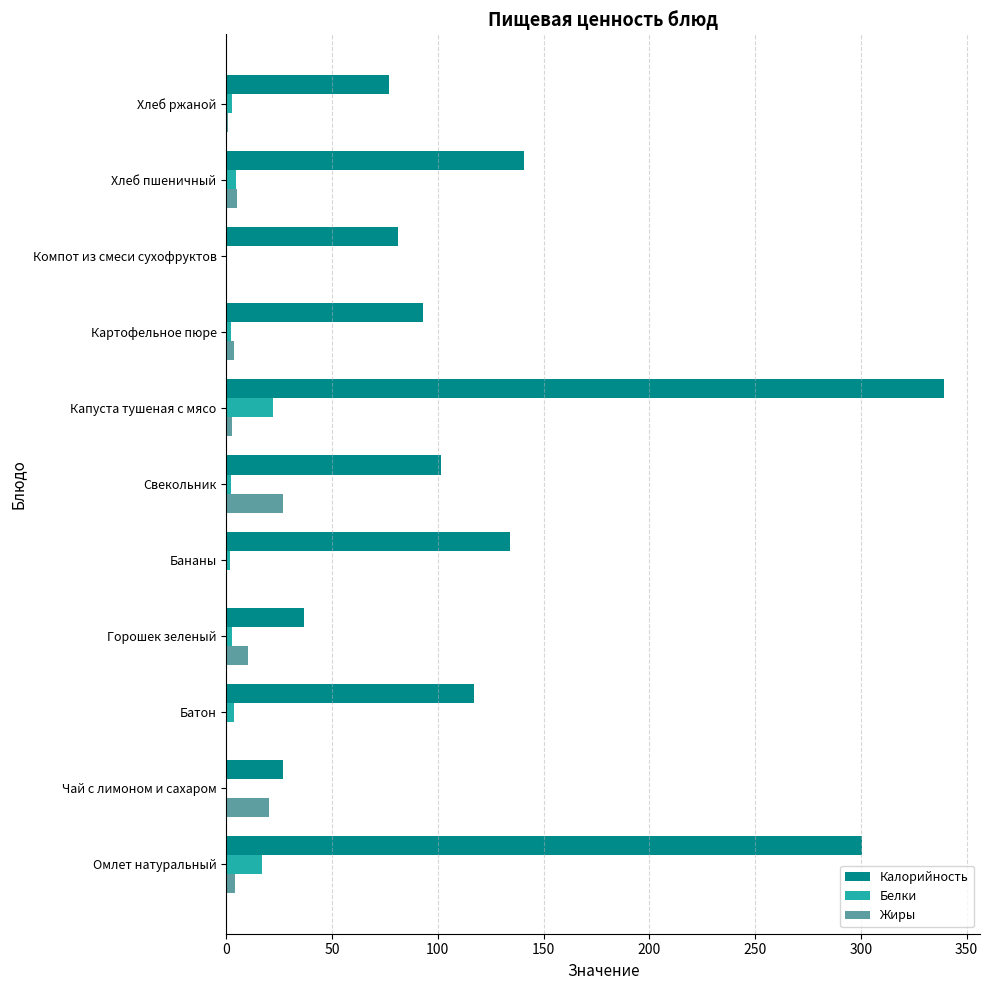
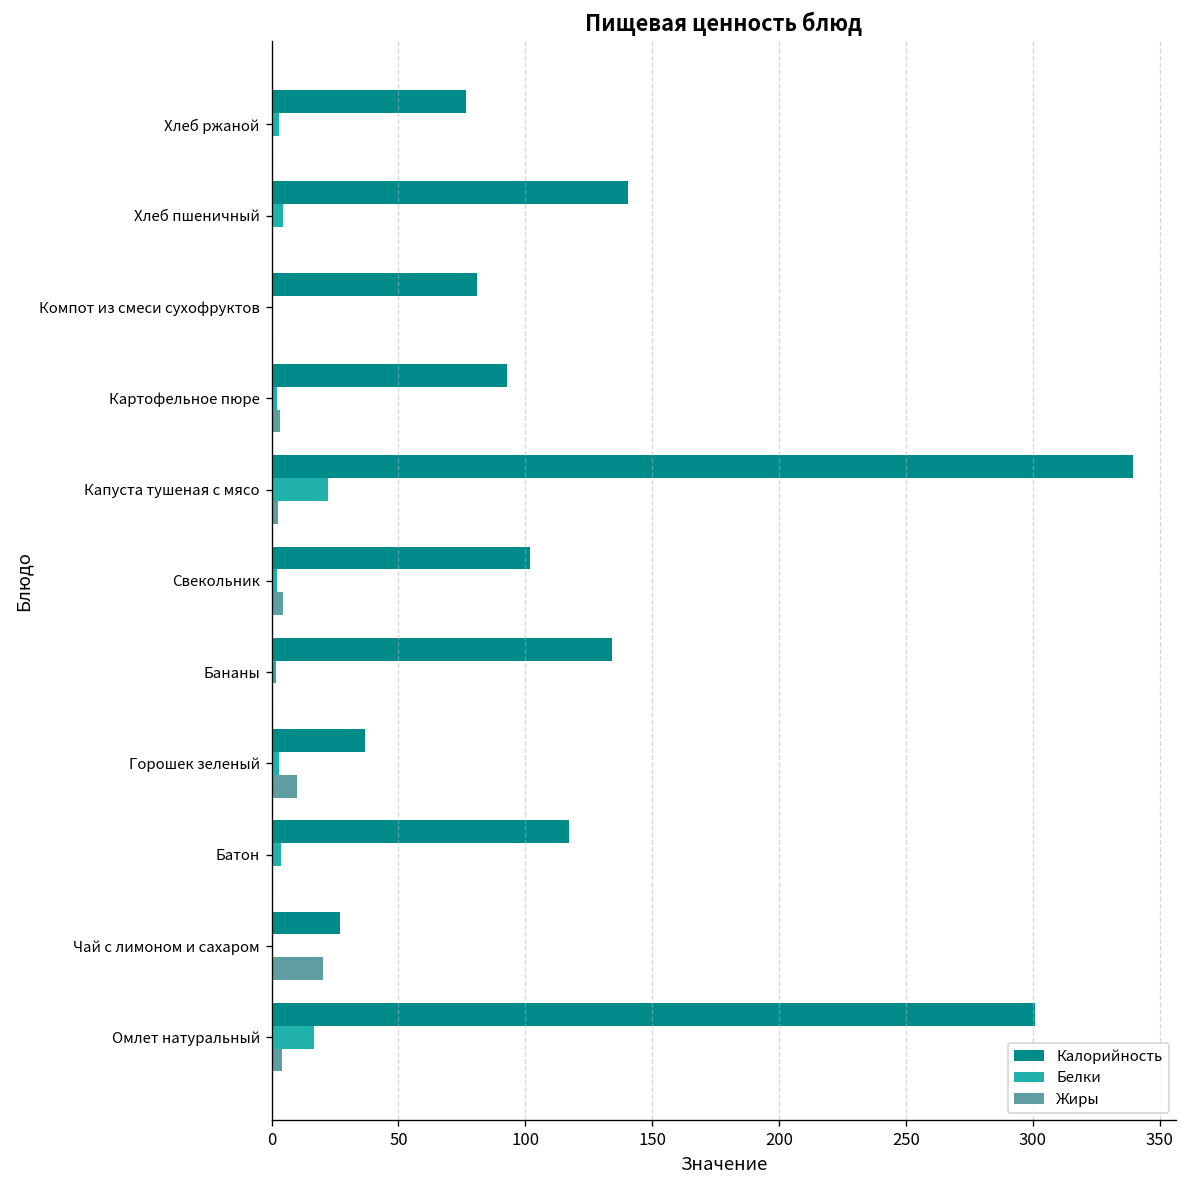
  {
    "Жиры": {
-     "Хлеб пшеничный": 5,
+     "Хлеб пшеничный": 0,
      "Компот из смеси сухофруктов": 0,
      "Картофельное пюре": 3,
      "Капуста тушеная с мясо": 3,
-     "Свекольник": 27,
+     "Свекольник": 5,
      "Горошек зеленый": 10,
      "Чай с лимоном и сахаром": 20,
      "Омлет натуральный": 4
    }
  }
